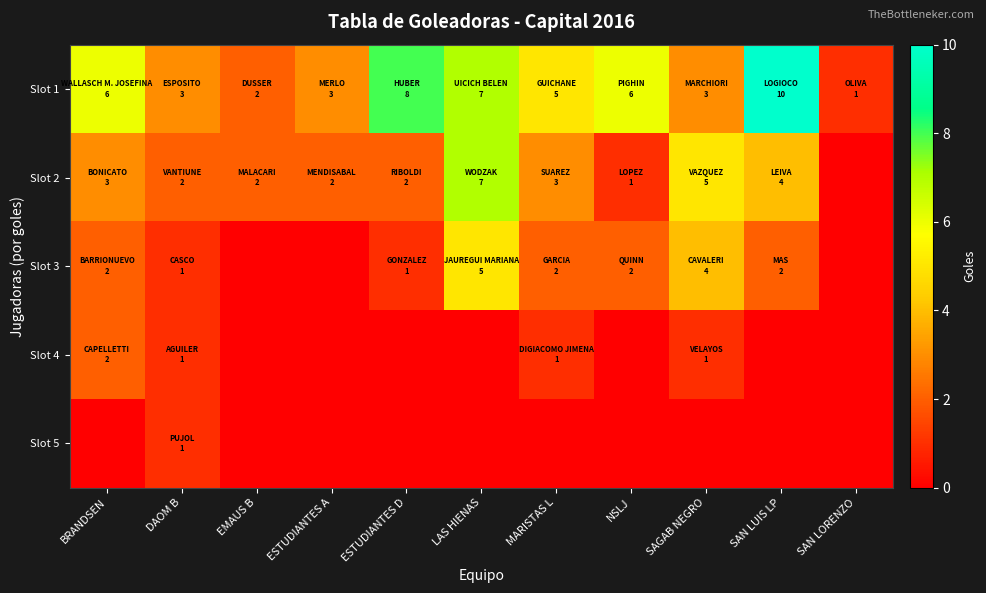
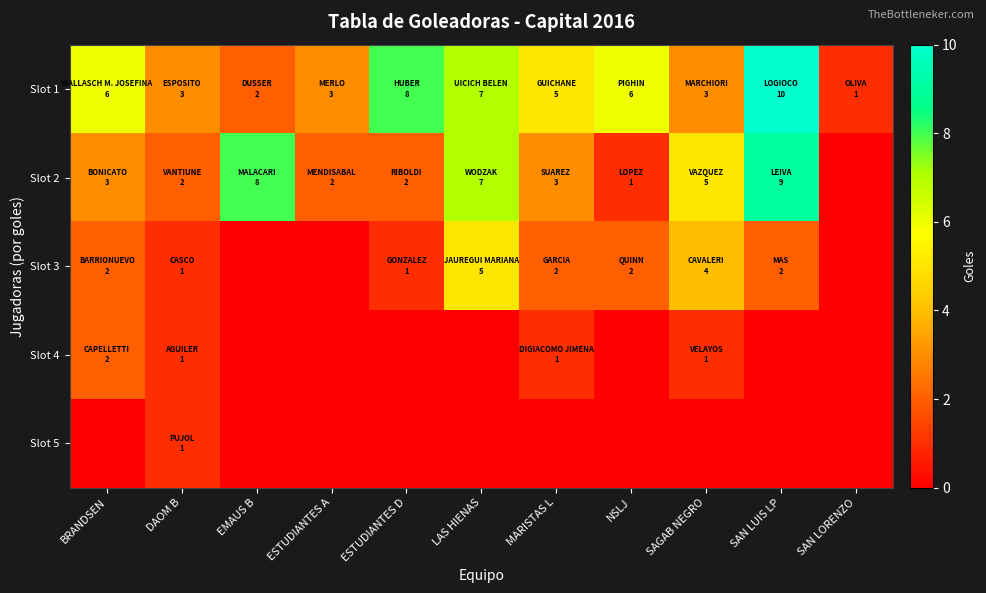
  {
    "Slot 1": {
      "BRANDSEN": 6,
      "DAOM B": 3,
      "EMAUS B": 2,
      "ESTUDIANTES A": 3,
      "ESTUDIANTES D": 8,
      "LAS HIENAS": 7,
      "MARISTAS L": 5,
      "NSLJ": 6,
      "SAGAB NEGRO": 3,
      "SAN LUIS LP": 10,
      "SAN LORENZO": 1
    },
    "Slot 2": {
      "BRANDSEN": 3,
      "DAOM B": 2,
-     "EMAUS B": 2,
+     "EMAUS B": 8,
      "ESTUDIANTES A": 2,
      "ESTUDIANTES D": 2,
      "LAS HIENAS": 7,
      "MARISTAS L": 3,
      "NSLJ": 1,
      "SAGAB NEGRO": 5,
-     "SAN LUIS LP": 4
+     "SAN LUIS LP": 9
    },
    "Slot 3": {
      "BRANDSEN": 2,
      "DAOM B": 1,
      "ESTUDIANTES D": 1,
      "LAS HIENAS": 5,
      "MARISTAS L": 2,
      "NSLJ": 2,
      "SAGAB NEGRO": 4,
      "SAN LUIS LP": 2
    },
    "Slot 4": {
      "BRANDSEN": 2,
      "DAOM B": 1,
      "MARISTAS L": 1,
      "SAGAB NEGRO": 1
    },
    "Slot 5": {
      "DAOM B": 1
    }
  }
